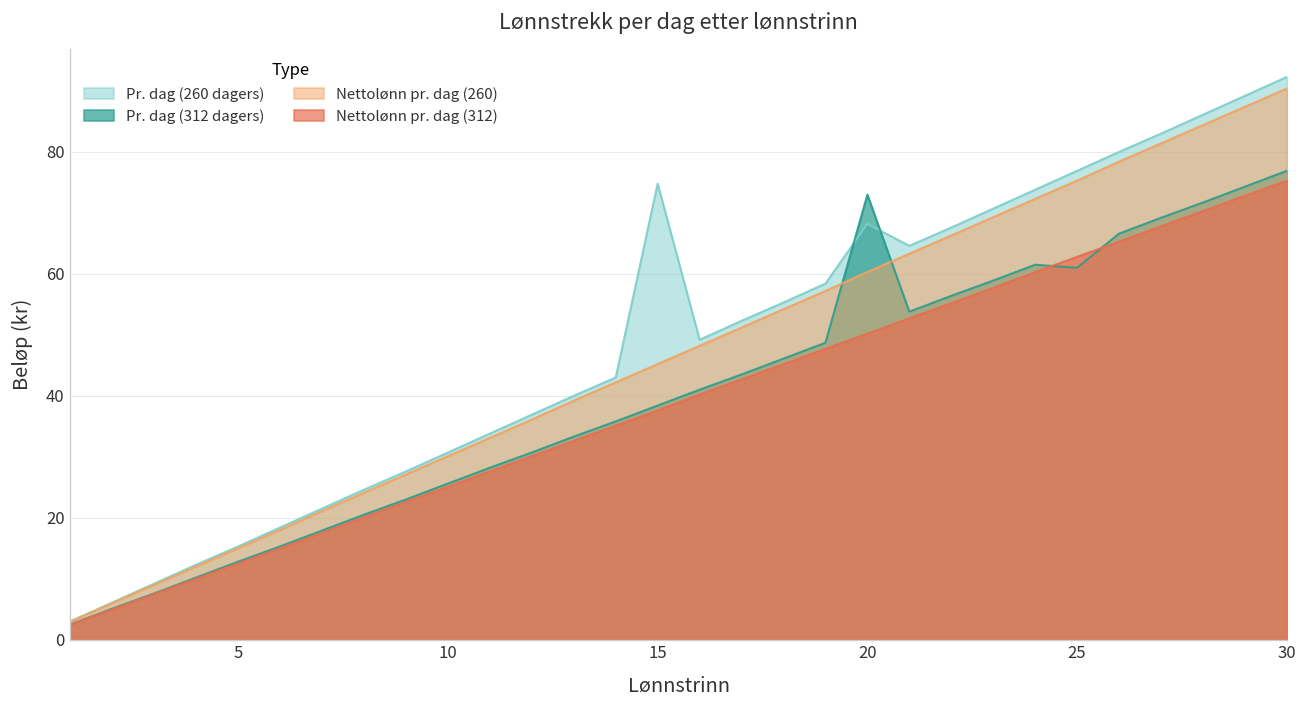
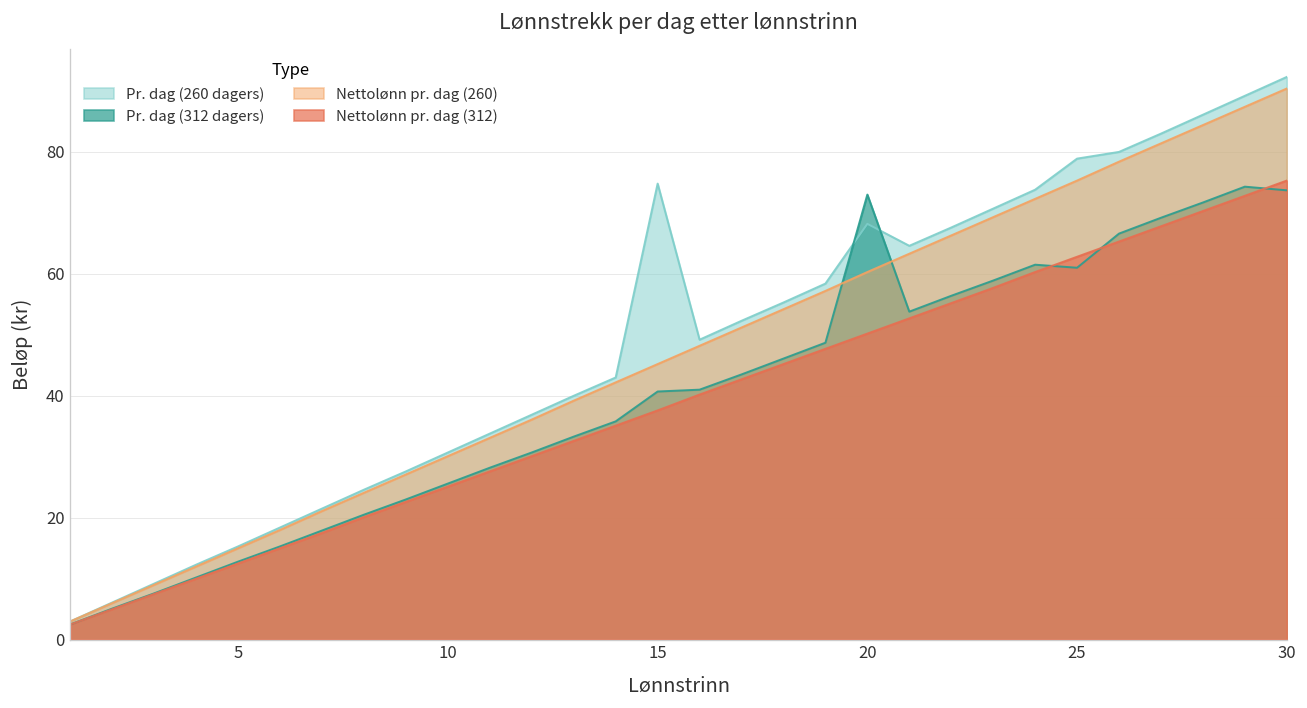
  {
    "Pr. dag (260 dagers)": {
      "10": 31,
      "15": 75,
      "20": 68,
-     "25": 77,
+     "25": 79,
      "30": 92
    },
    "Pr. dag (312 dagers)": {
-     "15": 38,
+     "15": 41,
      "20": 73,
      "25": 61,
-     "30": 77
+     "30": 74
    }
  }
